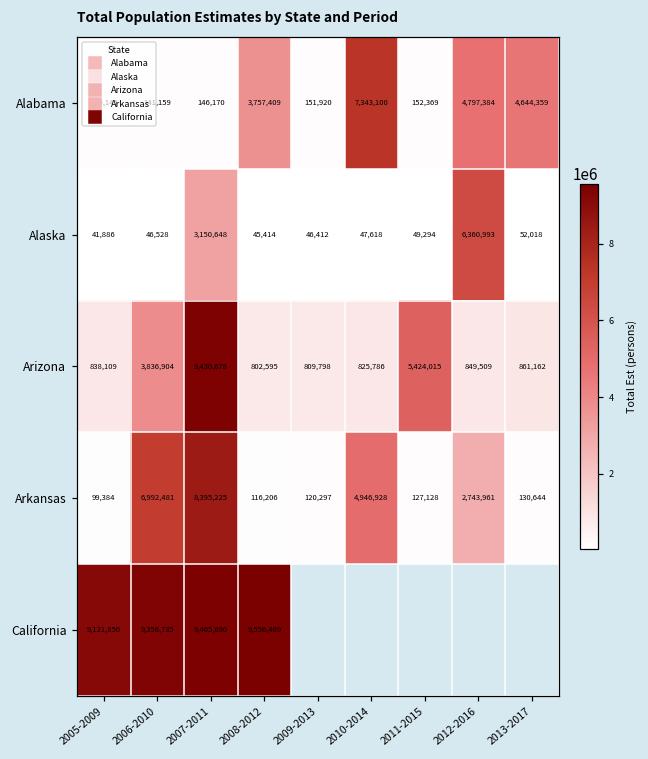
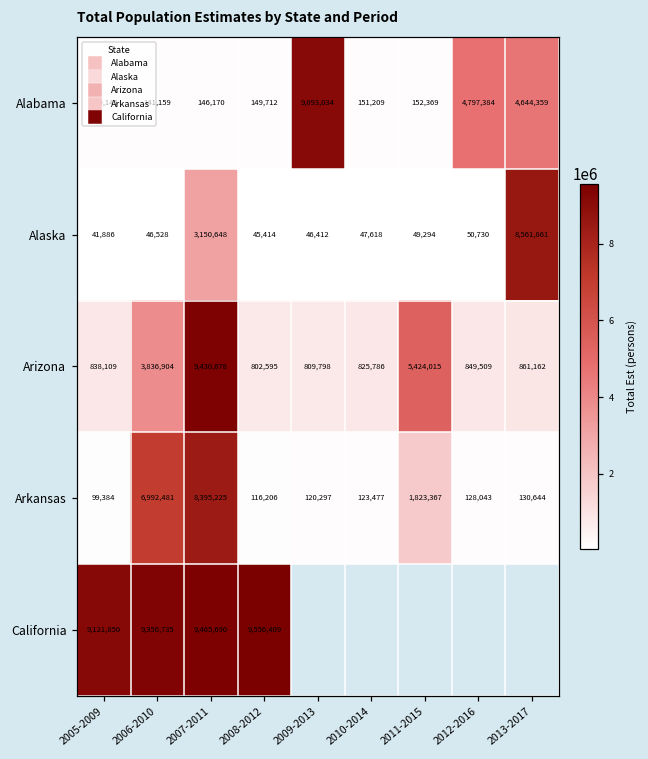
  {
    "Alabama": {
      "2007-2011": "146,170",
-     "2008-2012": "3,757,409",
-     "2009-2013": "151,920",
-     "2010-2014": "7,343,100",
+     "2008-2012": "149,712",
+     "2009-2013": "9,093,034",
+     "2010-2014": "151,209",
      "2011-2015": "152,369",
      "2012-2016": "4,797,384",
      "2013-2017": "4,644,359"
    },
    "Alaska": {
      "2005-2009": "41,886",
      "2006-2010": "46,528",
      "2007-2011": "3,150,648",
      "2008-2012": "45,414",
      "2009-2013": "46,412",
      "2010-2014": "47,618",
      "2011-2015": "49,294",
-     "2012-2016": "6,360,993",
-     "2013-2017": "52,018"
+     "2012-2016": "50,730",
+     "2013-2017": "8,561,861"
    },
    "Arizona": {
      "2005-2009": "838,109",
      "2006-2010": "3,836,904",
      "2007-2011": "9,430,678",
      "2008-2012": "802,595",
      "2009-2013": "809,798",
      "2010-2014": "825,786",
      "2011-2015": "5,424,015",
      "2012-2016": "849,509",
      "2013-2017": "861,162"
    },
    "Arkansas": {
      "2005-2009": "99,384",
      "2006-2010": "6,992,481",
      "2007-2011": "8,395,225",
      "2008-2012": "116,206",
      "2009-2013": "120,297",
-     "2010-2014": "4,946,928",
-     "2011-2015": "127,128",
-     "2012-2016": "2,743,961",
+     "2010-2014": "123,477",
+     "2011-2015": "1,823,367",
+     "2012-2016": "128,043",
      "2013-2017": "130,644"
    },
    "California": {
      "2005-2009": "9,121,850",
      "2006-2010": "9,356,735",
      "2007-2011": "9,465,690",
      "2008-2012": "9,556,409"
    }
  }
